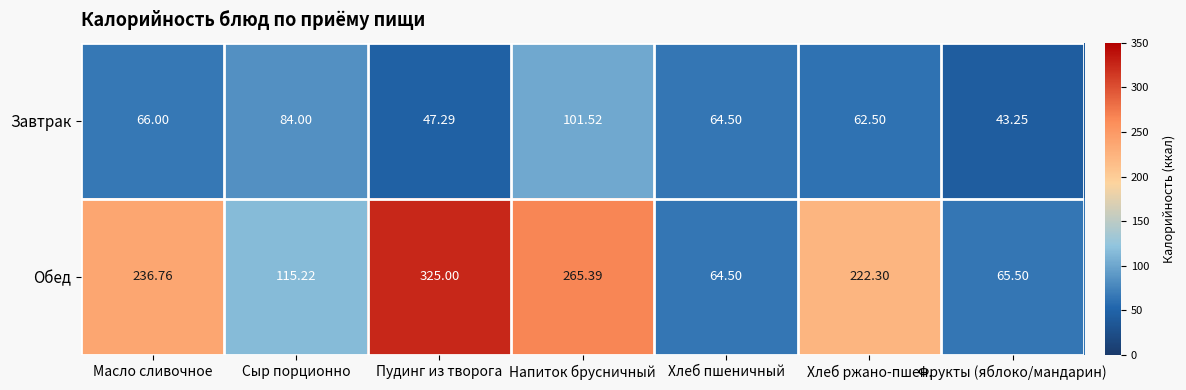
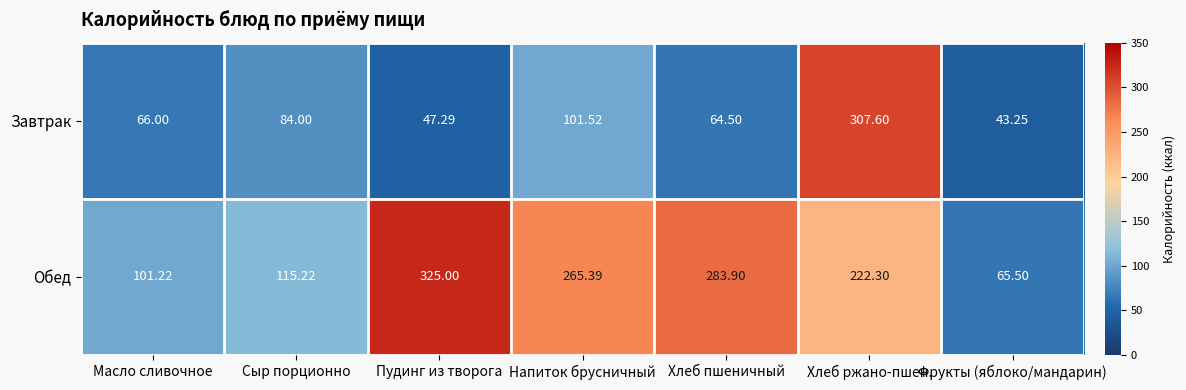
  {
    "Завтрак": {
      "Масло сливочное": 66.00,
      "Сыр порционно": 84.00,
      "Пудинг из творога": 47.29,
      "Напиток брусничный": 101.52,
      "Хлеб пшеничный": 64.50,
-     "Хлеб ржано-пшен.": 62.50,
+     "Хлеб ржано-пшен.": 307.60,
      "Фрукты (яблоко/мандарин)": 43.25
    },
    "Обед": {
-     "Масло сливочное": 236.76,
+     "Масло сливочное": 101.22,
      "Сыр порционно": 115.22,
      "Пудинг из творога": 325.00,
      "Напиток брусничный": 265.39,
-     "Хлеб пшеничный": 64.50,
+     "Хлеб пшеничный": 283.90,
      "Хлеб ржано-пшен.": 222.30,
      "Фрукты (яблоко/мандарин)": 65.50
    }
  }
